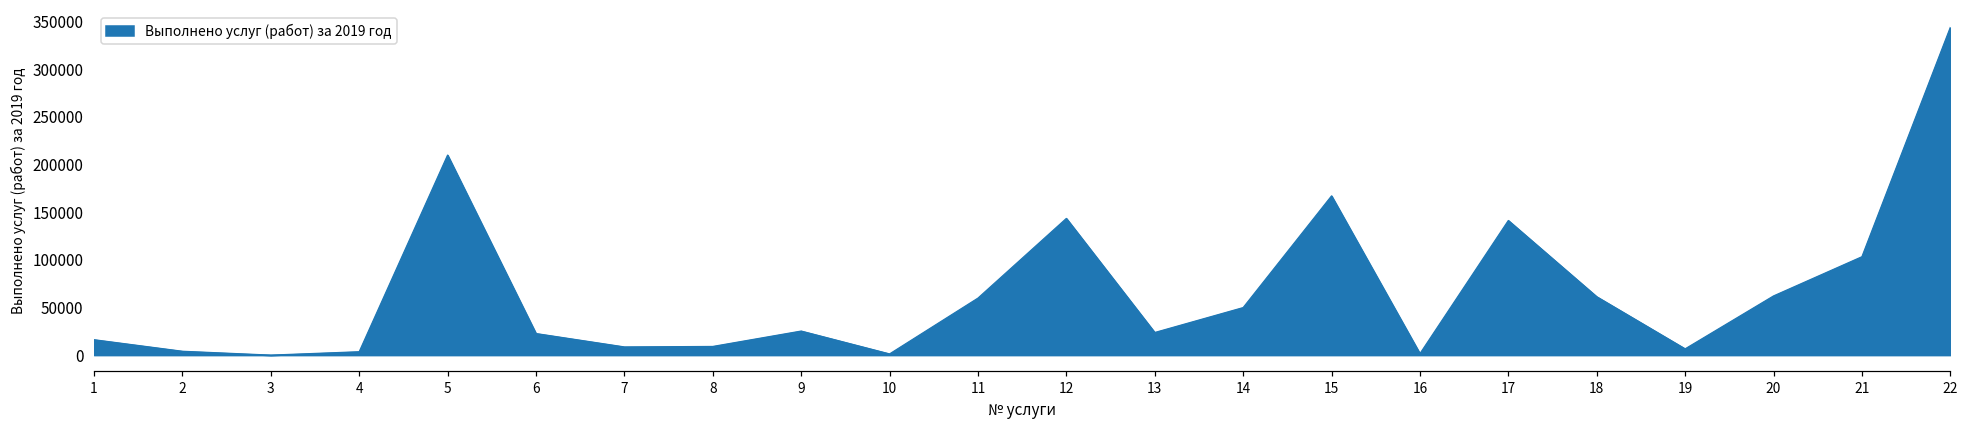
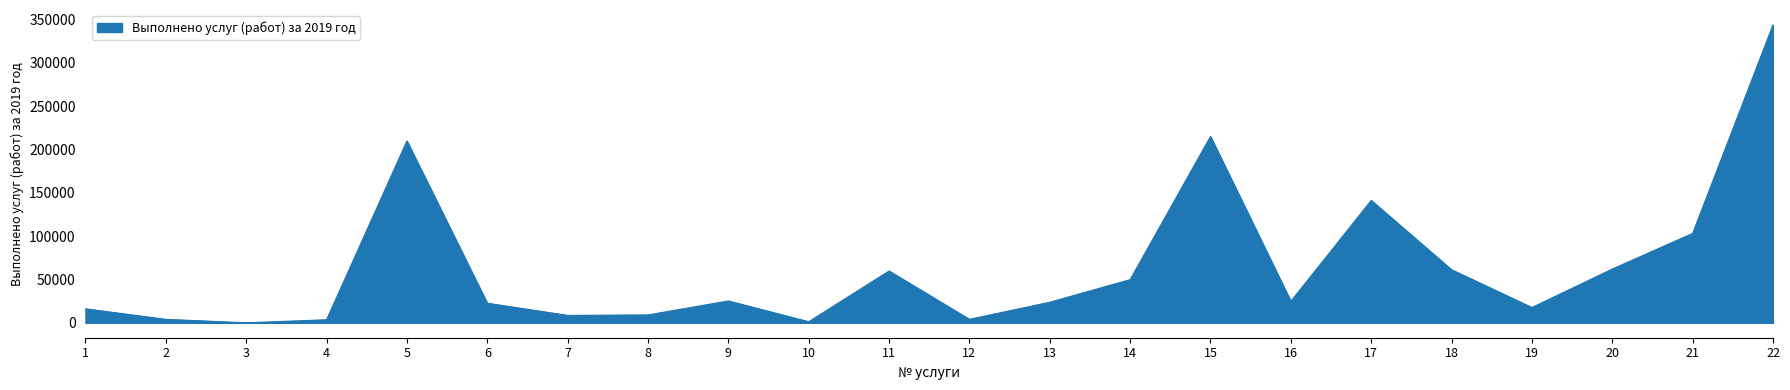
  {
    "1": 20000,
    "2": 0,
    "3": 0,
    "4": 0,
    "5": 210000,
    "6": 20000,
    "7": 10000,
    "8": 10000,
    "9": 30000,
    "10": 0,
    "11": 60000,
-   "12": 140000,
+   "12": 0,
    "13": 20000,
    "14": 50000,
-   "15": 170000,
-   "16": 0,
+   "15": 210000,
+   "16": 20000,
    "17": 140000,
    "18": 60000,
-   "19": 10000,
+   "19": 20000,
    "20": 60000,
    "21": 100000,
    "22": 340000
  }
